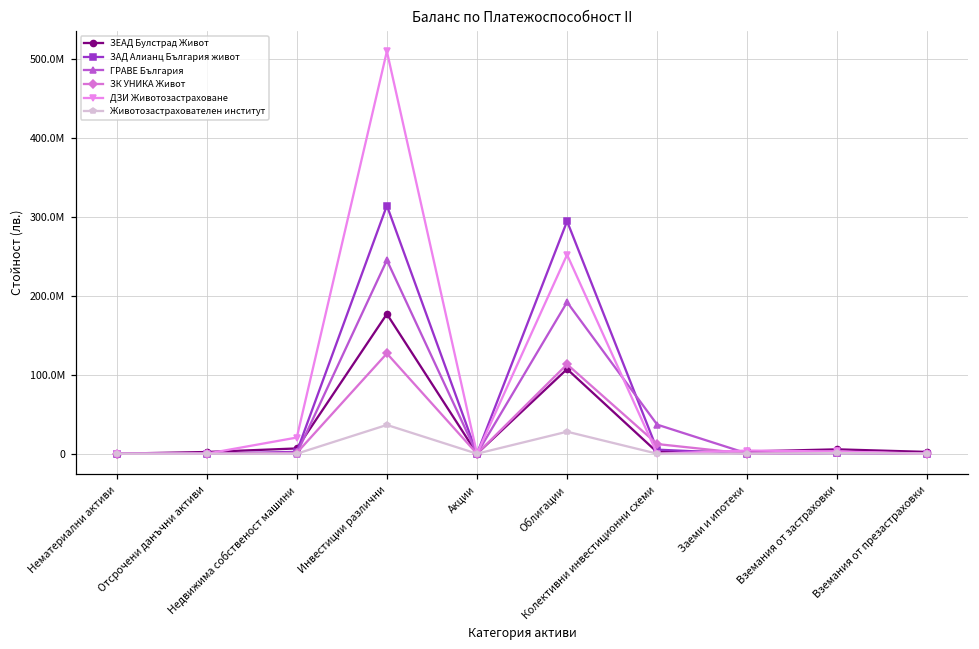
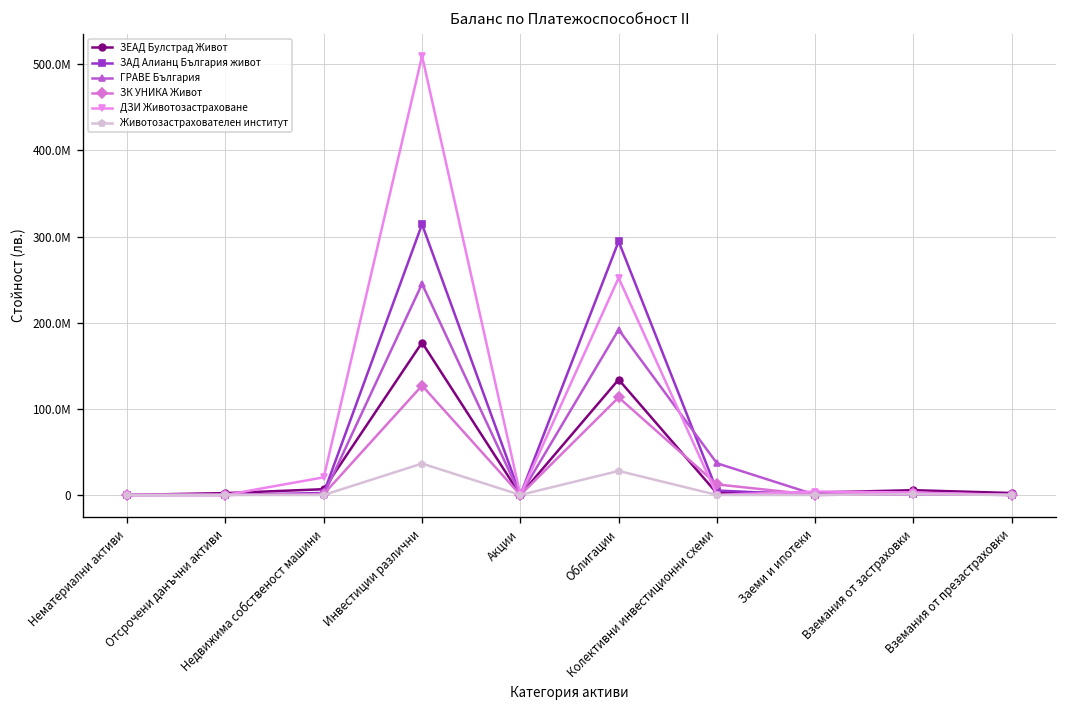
  {
    "ЗЕАД Булстрад Живот": {
      "Недвижима собственост машини": 10000000,
      "Инвестиции различни": 180000000,
-     "Облигации": 110000000
+     "Облигации": 130000000
    },
    "Животозастрахователен институт": {
      "Инвестиции различни": 40000000,
      "Облигации": 30000000
    }
  }
